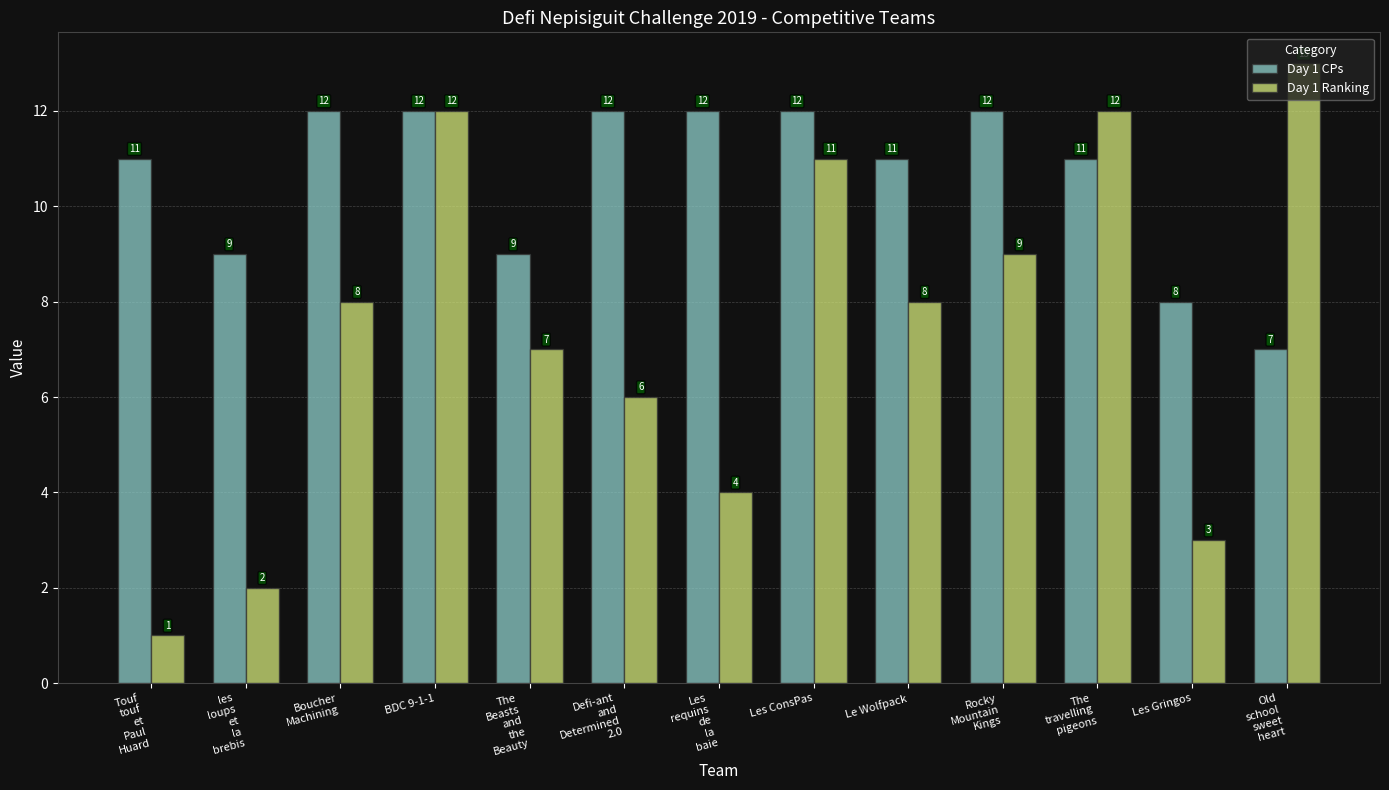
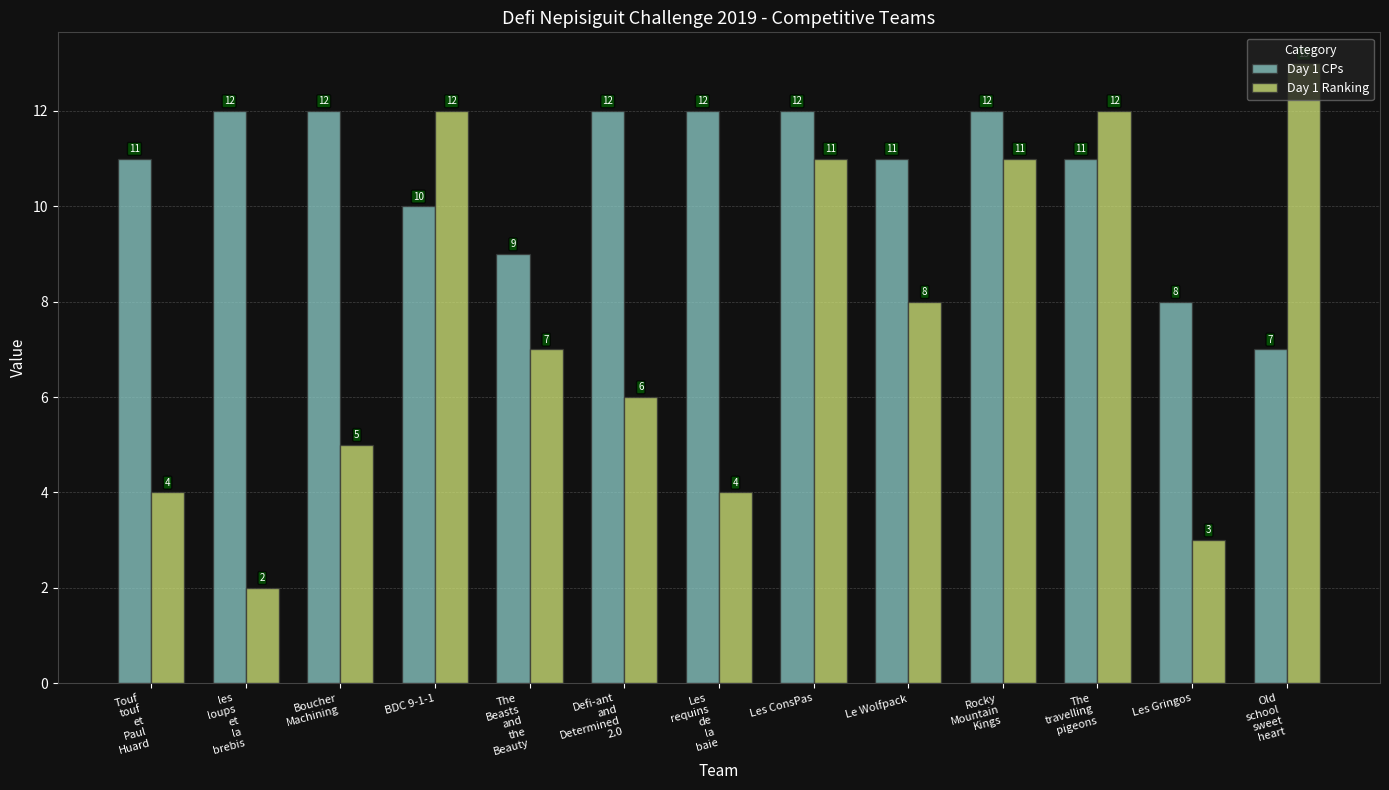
  {
    "Day 1 CPs": {
-     "les loups et la brebis": 9,
-     "BDC 9-1-1": 12
+     "les loups et la brebis": 12,
+     "BDC 9-1-1": 10
    },
    "Day 1 Ranking": {
-     "Touf touf et Paul Huard": 1,
-     "Boucher Machining": 8,
-     "Rocky Mountain Kings": 9
+     "Touf touf et Paul Huard": 4,
+     "Boucher Machining": 5,
+     "Rocky Mountain Kings": 11
    }
  }
